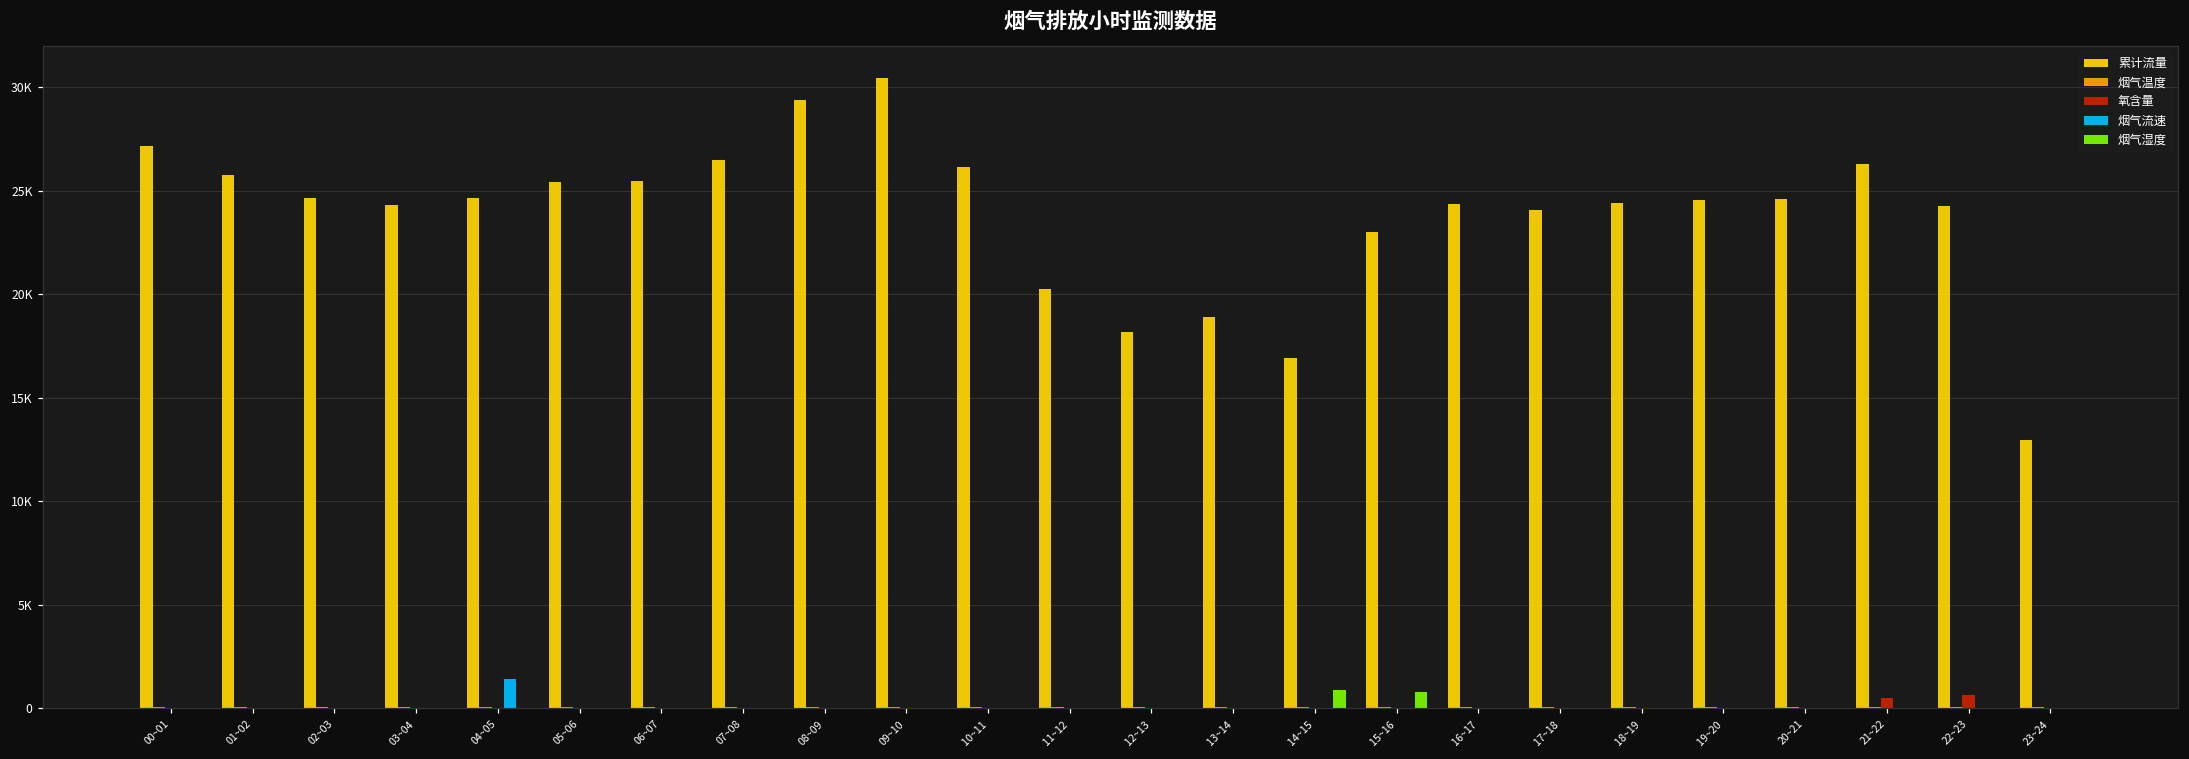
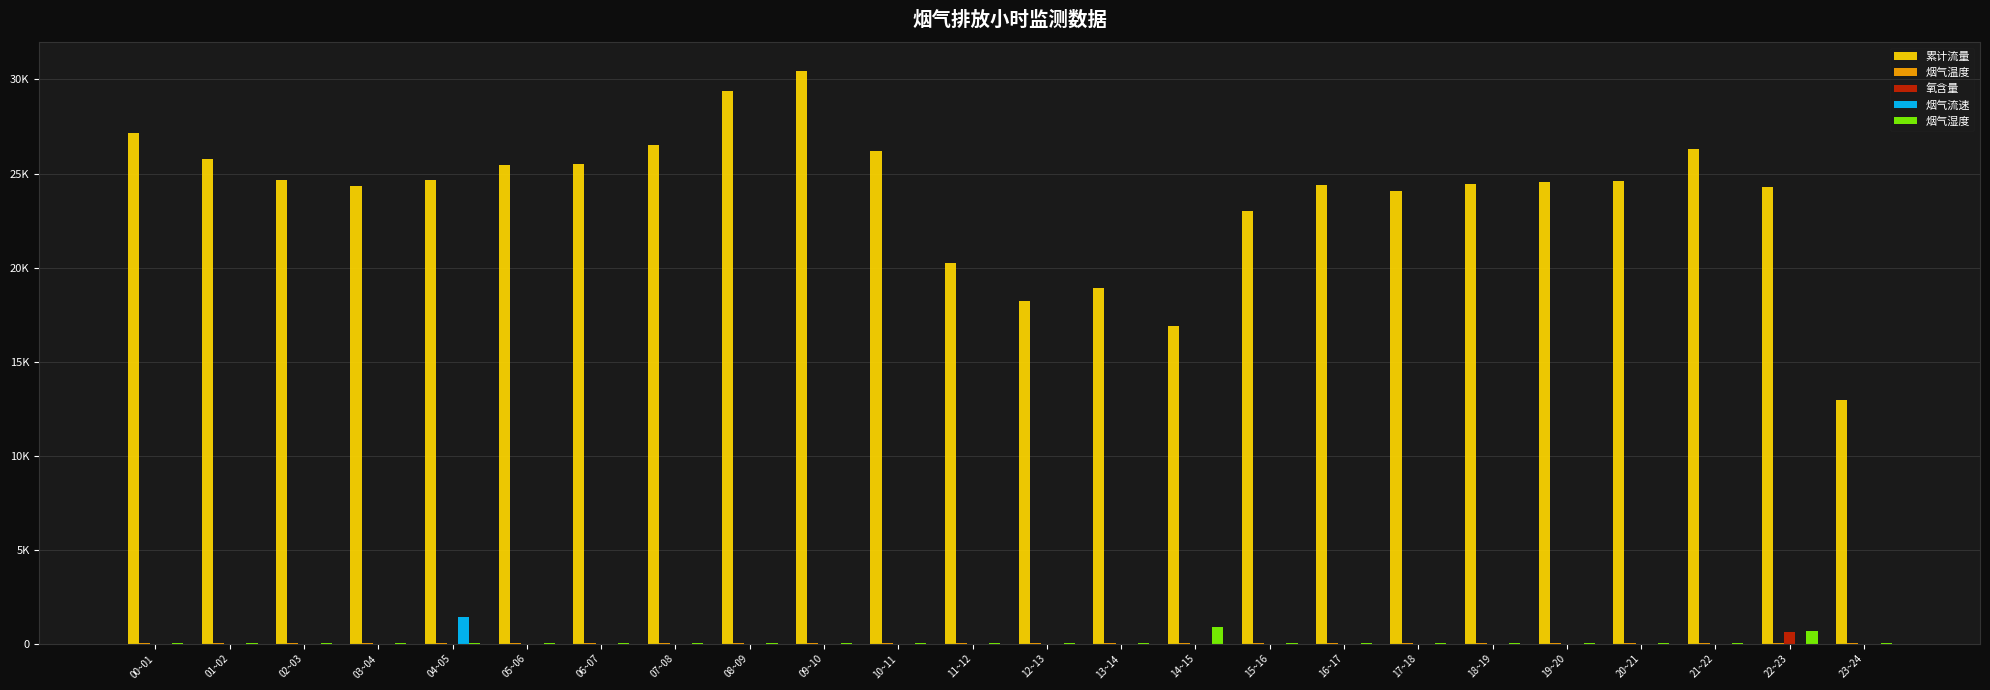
  {
    "氧含量": {
-     "21~22": 500,
+     "21~22": 0,
      "22~23": 600
    },
    "烟气流速": {
      "04~05": 1400
    },
    "烟气湿度": {
      "14~15": 900,
-     "15~16": 800,
-     "22~23": 0
+     "15~16": 0,
+     "22~23": 700
    }
  }
